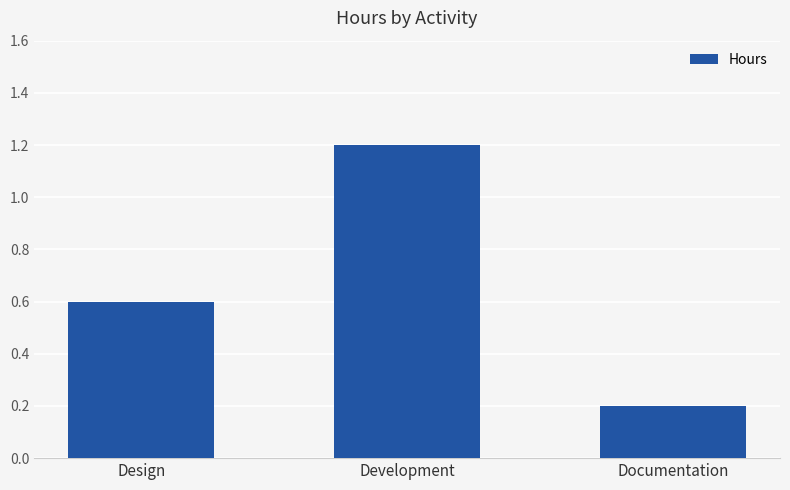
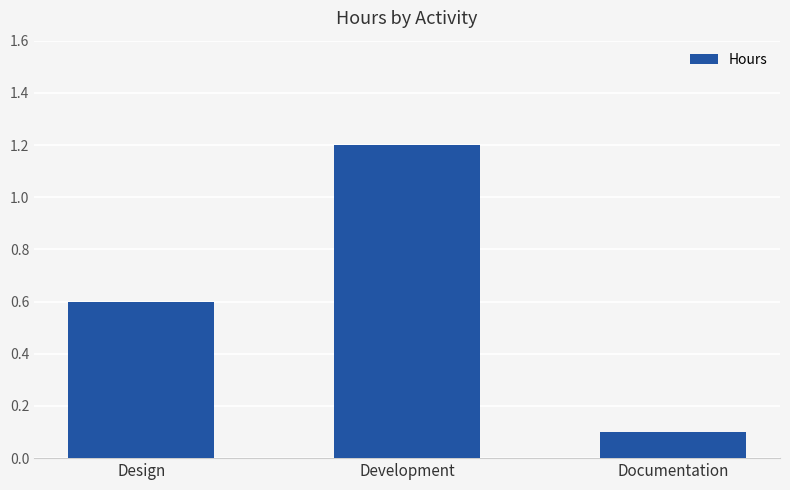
  {
    "Design": 0.6,
    "Development": 1.2,
-   "Documentation": 0.2
+   "Documentation": 0.1
  }
